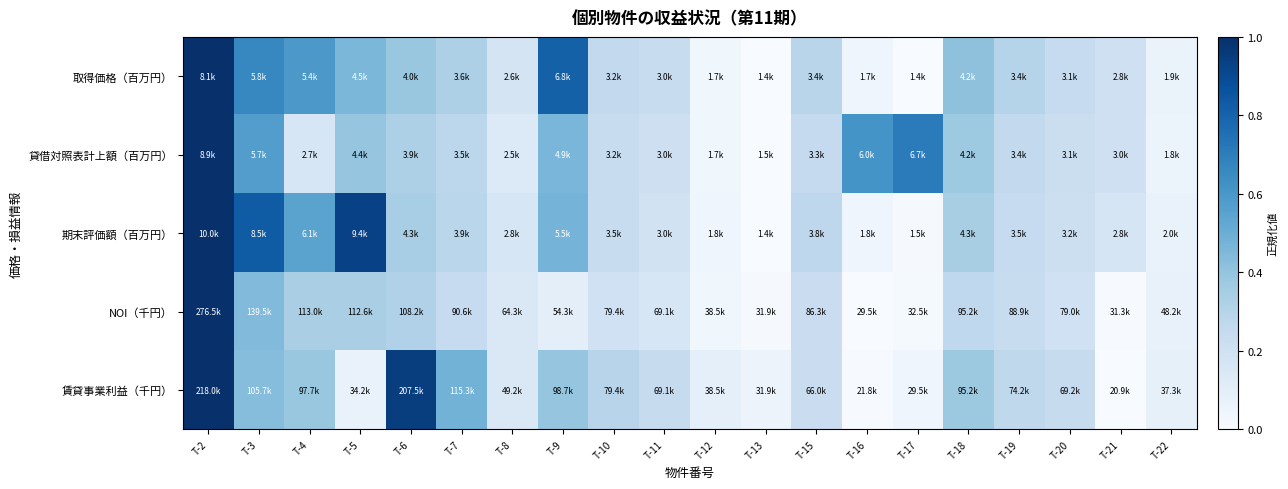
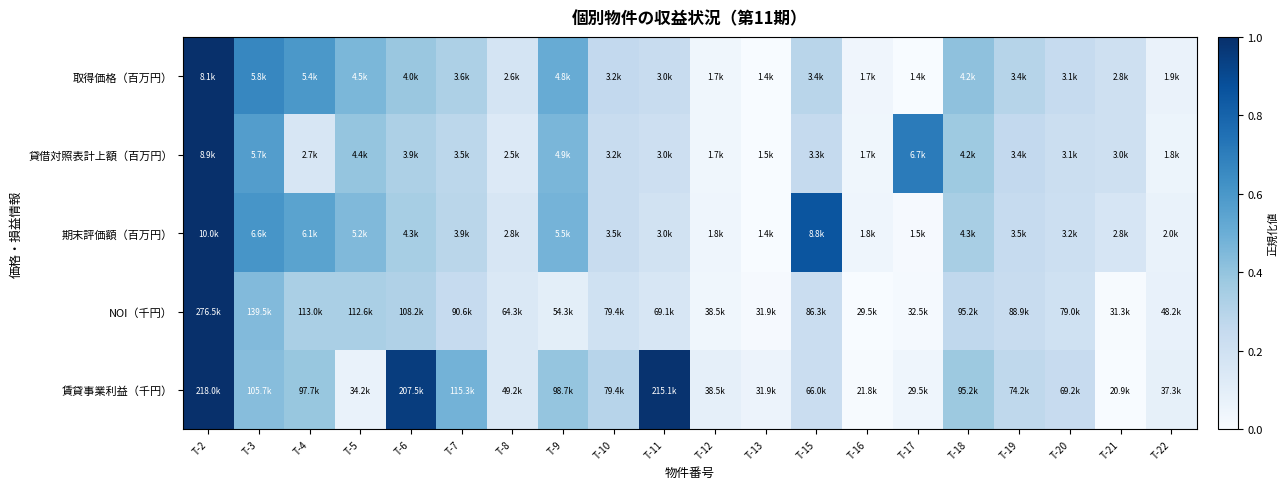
  {
    "取得価格（百万円）": {
      "T-2": "8.1k",
      "T-3": "5.8k",
      "T-4": "5.4k",
      "T-5": "4.5k",
      "T-6": "4.0k",
      "T-7": "3.6k",
      "T-8": "2.6k",
-     "T-9": "6.8k",
+     "T-9": "4.8k",
      "T-10": "3.2k",
      "T-11": "3.0k",
      "T-12": "1.7k",
      "T-13": "1.4k",
      "T-15": "3.4k",
      "T-16": "1.7k",
      "T-17": "1.4k",
      "T-18": "4.2k",
      "T-19": "3.4k",
      "T-20": "3.1k",
      "T-21": "2.8k",
      "T-22": "1.9k"
    },
    "貸借対照表計上額（百万円）": {
      "T-2": "8.9k",
      "T-3": "5.7k",
      "T-4": "2.7k",
      "T-5": "4.4k",
      "T-6": "3.9k",
      "T-7": "3.5k",
      "T-8": "2.5k",
      "T-9": "4.9k",
      "T-10": "3.2k",
      "T-11": "3.0k",
      "T-12": "1.7k",
      "T-13": "1.5k",
      "T-15": "3.3k",
-     "T-16": "6.0k",
+     "T-16": "1.7k",
      "T-17": "6.7k",
      "T-18": "4.2k",
      "T-19": "3.4k",
      "T-20": "3.1k",
      "T-21": "3.0k",
      "T-22": "1.8k"
    },
    "期末評価額（百万円）": {
      "T-2": "10.0k",
-     "T-3": "8.5k",
+     "T-3": "6.6k",
      "T-4": "6.1k",
-     "T-5": "9.4k",
+     "T-5": "5.2k",
      "T-6": "4.3k",
      "T-7": "3.9k",
      "T-8": "2.8k",
      "T-9": "5.5k",
      "T-10": "3.5k",
      "T-11": "3.0k",
      "T-12": "1.8k",
      "T-13": "1.4k",
-     "T-15": "3.8k",
+     "T-15": "8.8k",
      "T-16": "1.8k",
      "T-17": "1.5k",
      "T-18": "4.3k",
      "T-19": "3.5k",
      "T-20": "3.2k",
      "T-21": "2.8k",
      "T-22": "2.0k"
    },
    "NOI（千円）": {
      "T-2": "276.5k",
      "T-3": "139.5k",
      "T-4": "113.0k",
      "T-5": "112.6k",
      "T-6": "108.2k",
      "T-7": "90.6k",
      "T-8": "64.3k",
      "T-9": "54.3k",
      "T-10": "79.4k",
      "T-11": "69.1k",
      "T-12": "38.5k",
      "T-13": "31.9k",
      "T-15": "86.3k",
      "T-16": "29.5k",
      "T-17": "32.5k",
      "T-18": "95.2k",
      "T-19": "88.9k",
      "T-20": "79.0k",
      "T-21": "31.3k",
      "T-22": "48.2k"
    },
    "賃貸事業利益（千円）": {
      "T-2": "218.0k",
      "T-3": "105.7k",
      "T-4": "97.7k",
      "T-5": "34.2k",
      "T-6": "207.5k",
      "T-7": "115.3k",
      "T-8": "49.2k",
      "T-9": "98.7k",
      "T-10": "79.4k",
-     "T-11": "69.1k",
+     "T-11": "215.1k",
      "T-12": "38.5k",
      "T-13": "31.9k",
      "T-15": "66.0k",
      "T-16": "21.8k",
      "T-17": "29.5k",
      "T-18": "95.2k",
      "T-19": "74.2k",
      "T-20": "69.2k",
      "T-21": "20.9k",
      "T-22": "37.3k"
    }
  }
